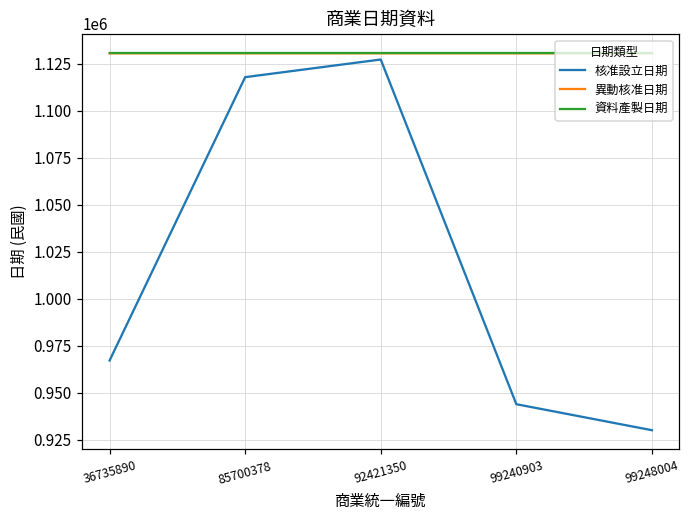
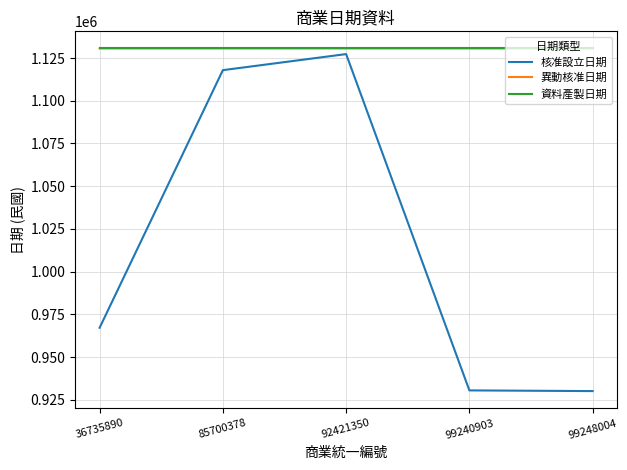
  {
    "核准設立日期": {
      "36735890": 967000,
      "85700378": 1118000,
      "92421350": 1127000,
-     "99240903": 944000,
+     "99240903": 931000,
      "99248004": 930000
    },
    "資料產製日期": {
      "36735890": 1131000,
      "85700378": 1131000,
      "92421350": 1131000,
      "99240903": 1131000
    }
  }
